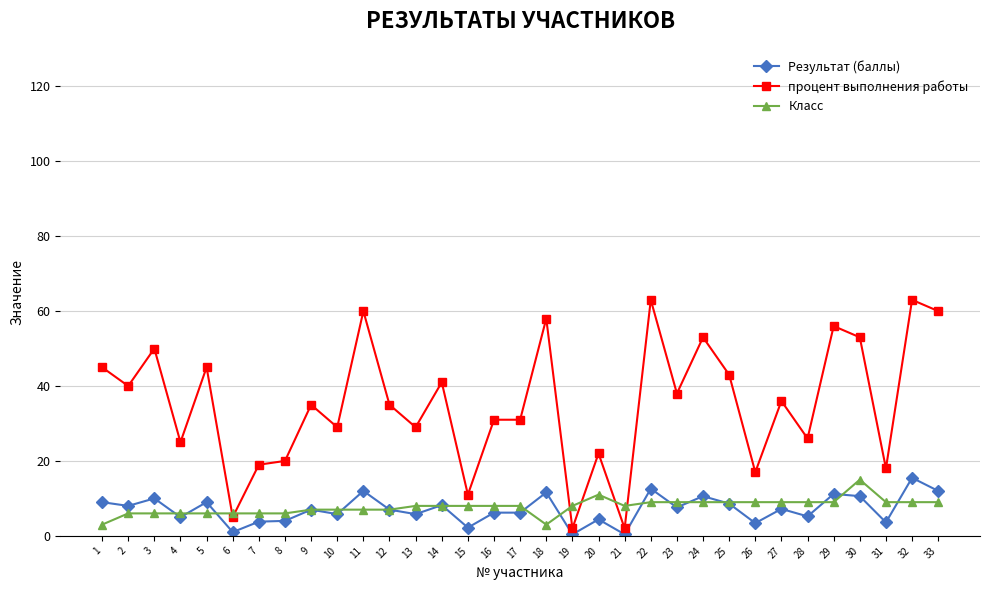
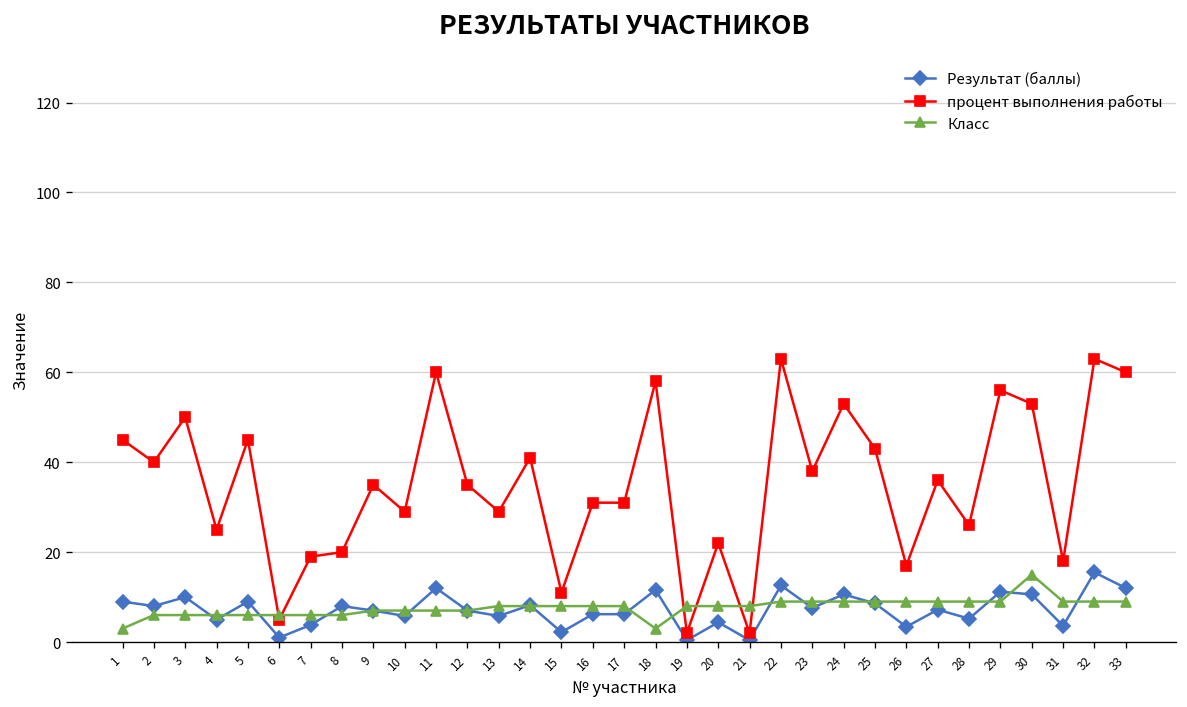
  {
    "Результат (баллы)": {
      "1": 9,
      "2": 8,
      "3": 10,
      "4": 5,
      "5": 9,
      "6": 1,
      "7": 4,
-     "8": 4,
+     "8": 8,
      "10": 6,
      "11": 12,
      "13": 6,
      "15": 2,
      "16": 6,
      "17": 6,
      "18": 12,
      "19": 0,
      "20": 4,
      "21": 0,
      "22": 13,
      "23": 8,
      "24": 11,
      "26": 3,
      "27": 7,
      "28": 5,
      "29": 11,
      "30": 11,
      "31": 4,
      "32": 16,
      "33": 12
    },
    "процент выполнения работы": {
      "1": 45,
      "2": 40,
      "3": 50,
      "4": 25,
      "5": 45,
      "6": 5,
      "7": 19,
      "8": 20,
      "9": 35,
      "10": 29,
      "11": 60,
      "12": 35,
      "13": 29,
      "14": 41,
      "15": 11,
      "16": 31,
      "17": 31,
      "18": 58,
      "19": 2,
      "20": 22,
      "21": 2,
      "22": 63,
      "23": 38,
      "24": 53,
      "25": 43,
      "26": 17,
      "27": 36,
      "28": 26,
      "29": 56,
      "30": 53,
      "31": 18,
      "32": 63,
      "33": 60
    },
    "Класс": {
      "1": 3,
      "2": 6,
      "3": 6,
      "4": 6,
      "5": 6,
      "6": 6,
      "7": 6,
      "8": 6,
      "10": 7,
      "11": 7,
      "13": 8,
      "15": 8,
      "16": 8,
      "17": 8,
      "18": 3,
      "19": 8,
-     "20": 11,
+     "20": 8,
      "21": 8,
      "22": 9,
      "23": 9,
      "24": 9,
      "26": 9,
      "27": 9,
      "28": 9,
      "29": 9,
      "30": 15,
      "31": 9,
      "32": 9,
      "33": 9
    }
  }
